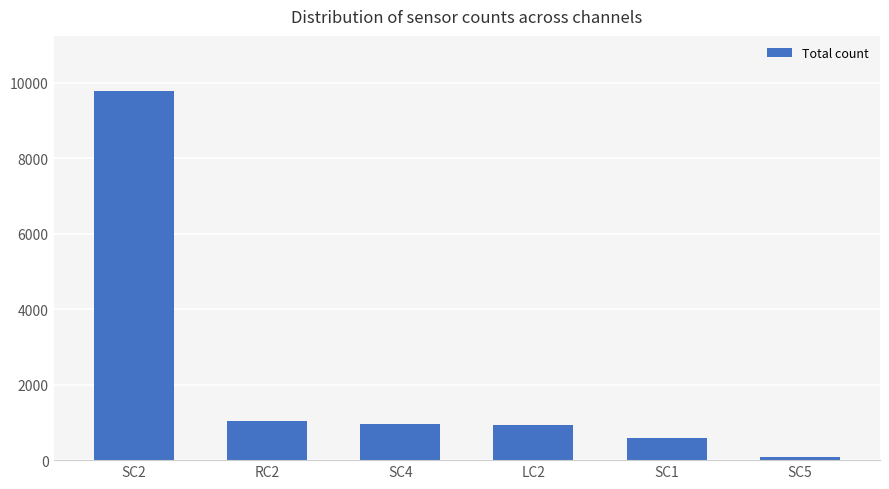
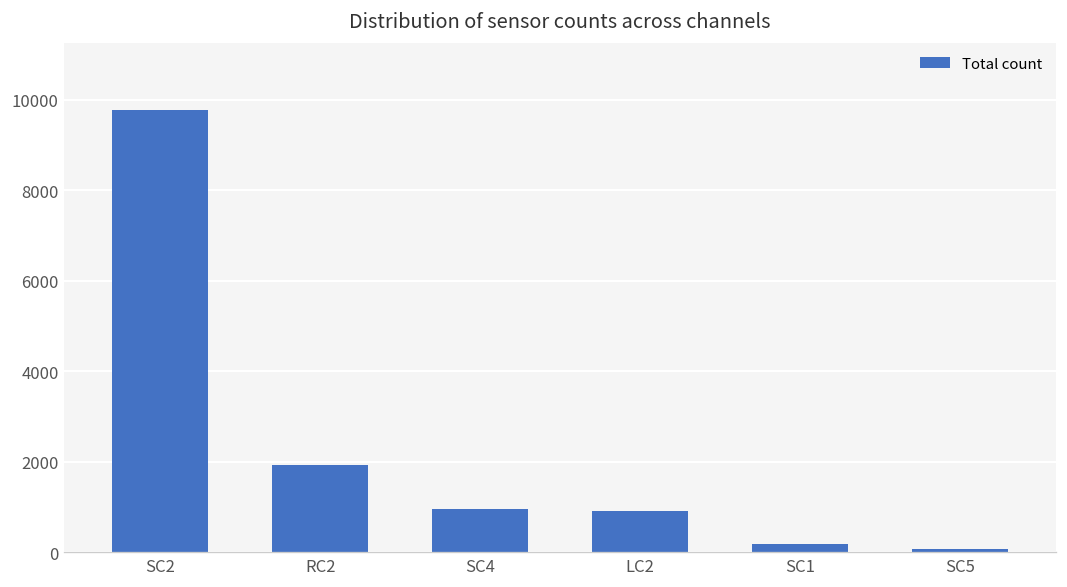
  {
    "SC2": 9800,
-   "RC2": 1000,
+   "RC2": 1900,
    "SC4": 900,
    "LC2": 900,
-   "SC1": 600,
+   "SC1": 200,
    "SC5": 100
  }
